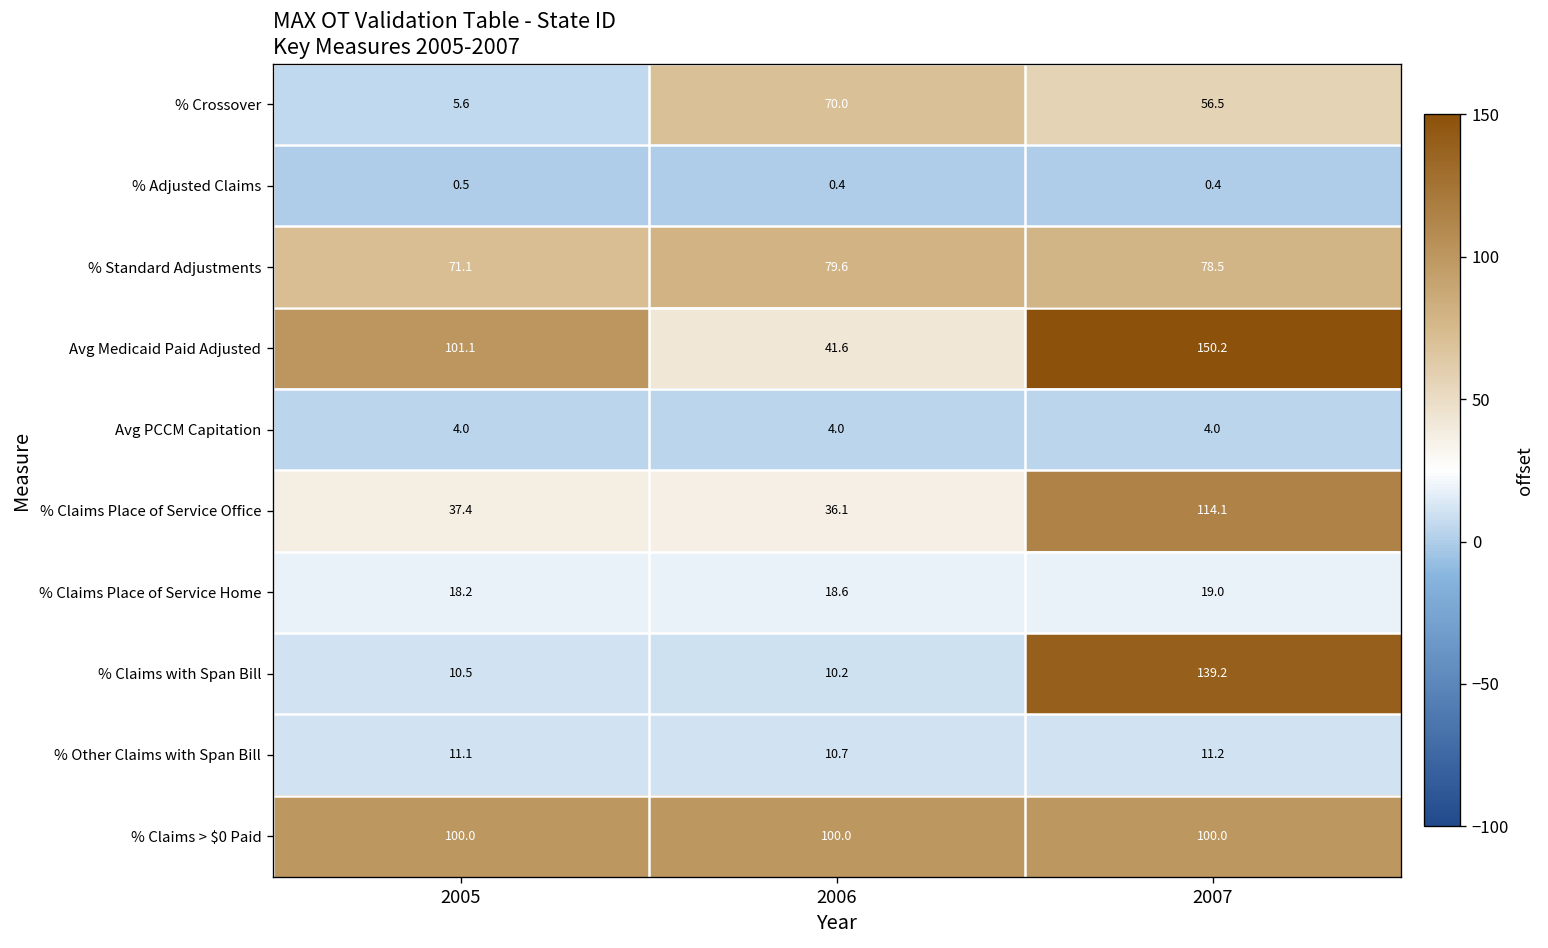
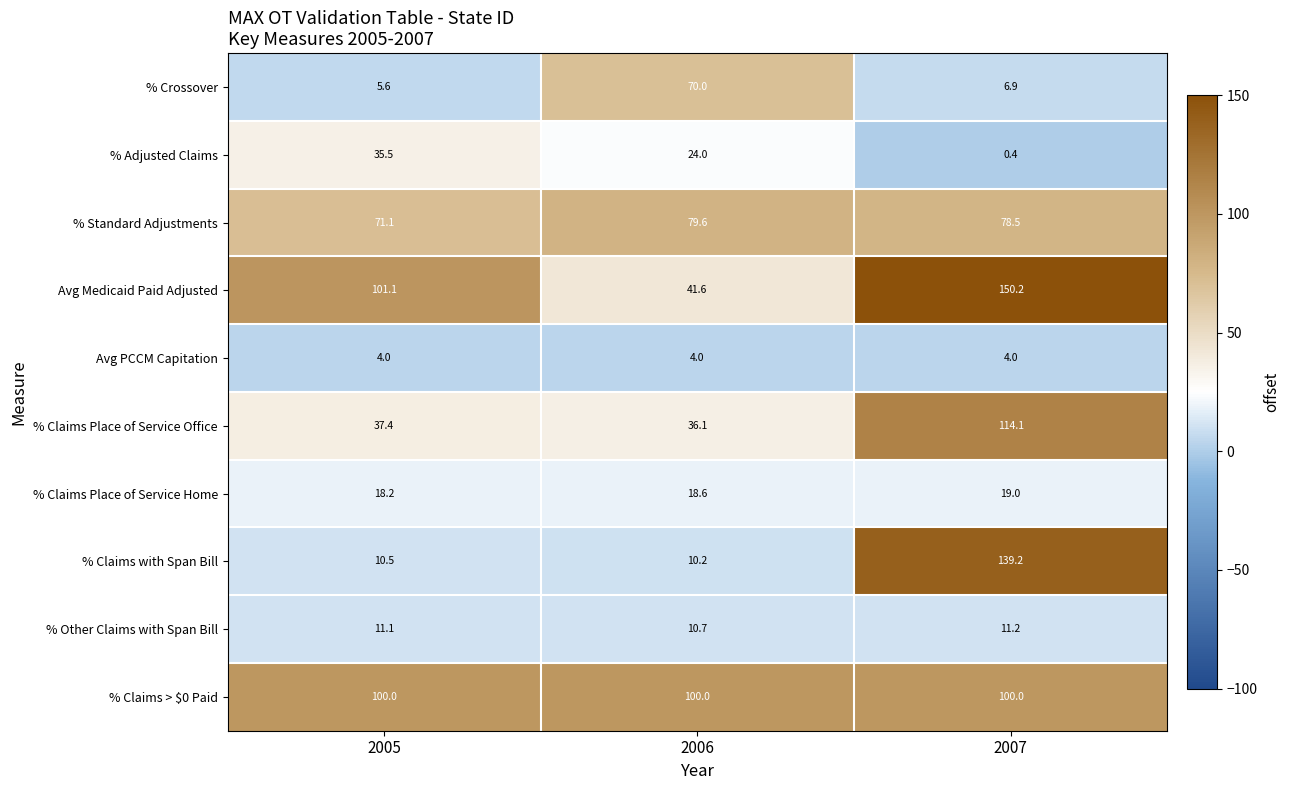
  {
    "% Crossover": {
      "2005": 5.6,
      "2006": 70.0,
-     "2007": 56.5
+     "2007": 6.9
    },
    "% Adjusted Claims": {
-     "2005": 0.5,
-     "2006": 0.4,
+     "2005": 35.5,
+     "2006": 24.0,
      "2007": 0.4
    },
    "% Standard Adjustments": {
      "2005": 71.1,
      "2006": 79.6,
      "2007": 78.5
    },
    "Avg Medicaid Paid Adjusted": {
      "2005": 101.1,
      "2006": 41.6,
      "2007": 150.2
    },
    "Avg PCCM Capitation": {
      "2005": 4.0,
      "2006": 4.0,
      "2007": 4.0
    },
    "% Claims Place of Service Office": {
      "2005": 37.4,
      "2006": 36.1,
      "2007": 114.1
    },
    "% Claims Place of Service Home": {
      "2005": 18.2,
      "2006": 18.6,
      "2007": 19.0
    },
    "% Claims with Span Bill": {
      "2005": 10.5,
      "2006": 10.2,
      "2007": 139.2
    },
    "% Other Claims with Span Bill": {
      "2005": 11.1,
      "2006": 10.7,
      "2007": 11.2
    },
    "% Claims > $0 Paid": {
      "2005": 100.0,
      "2006": 100.0,
      "2007": 100.0
    }
  }
